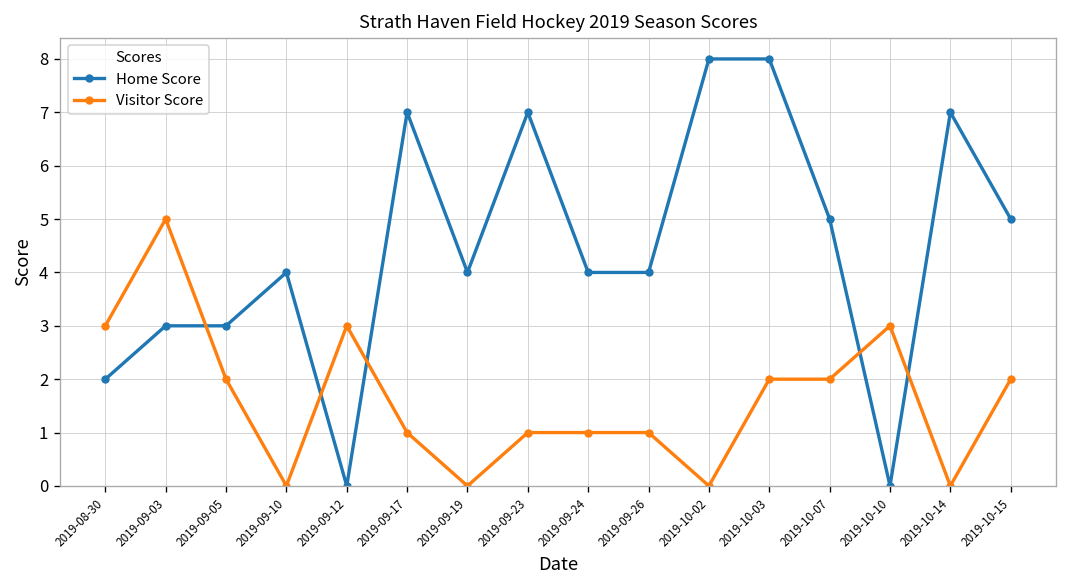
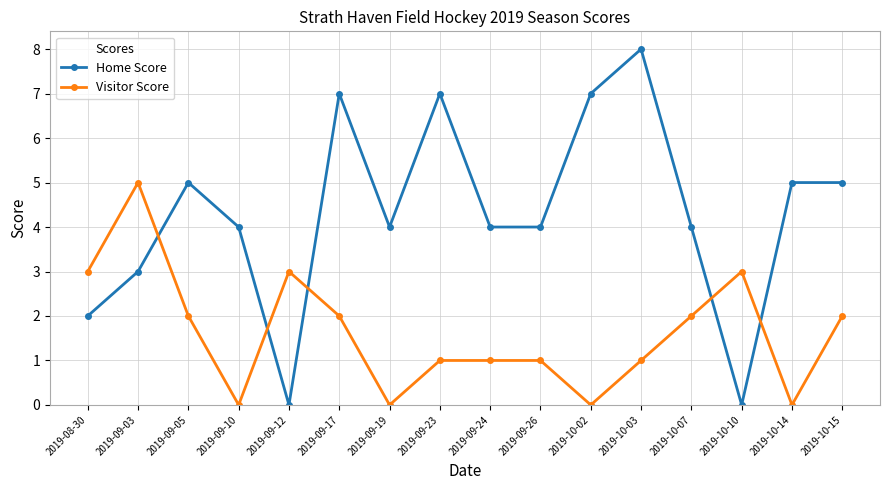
  {
    "Home Score": {
      "2019-08-30": 2,
      "2019-09-03": 3,
-     "2019-09-05": 3,
+     "2019-09-05": 5,
      "2019-09-10": 4,
      "2019-09-12": 0,
      "2019-09-17": 7,
      "2019-09-19": 4,
      "2019-09-23": 7,
      "2019-09-24": 4,
      "2019-09-26": 4,
-     "2019-10-02": 8,
+     "2019-10-02": 7,
      "2019-10-03": 8,
-     "2019-10-07": 5,
+     "2019-10-07": 4,
      "2019-10-10": 0,
-     "2019-10-14": 7,
+     "2019-10-14": 5,
      "2019-10-15": 5
    },
    "Visitor Score": {
      "2019-08-30": 3,
      "2019-09-03": 5,
      "2019-09-05": 2,
      "2019-09-10": 0,
      "2019-09-12": 3,
-     "2019-09-17": 1,
+     "2019-09-17": 2,
      "2019-09-19": 0,
      "2019-09-23": 1,
      "2019-09-24": 1,
      "2019-09-26": 1,
      "2019-10-02": 0,
-     "2019-10-03": 2,
+     "2019-10-03": 1,
      "2019-10-07": 2,
      "2019-10-10": 3,
      "2019-10-14": 0,
      "2019-10-15": 2
    }
  }
